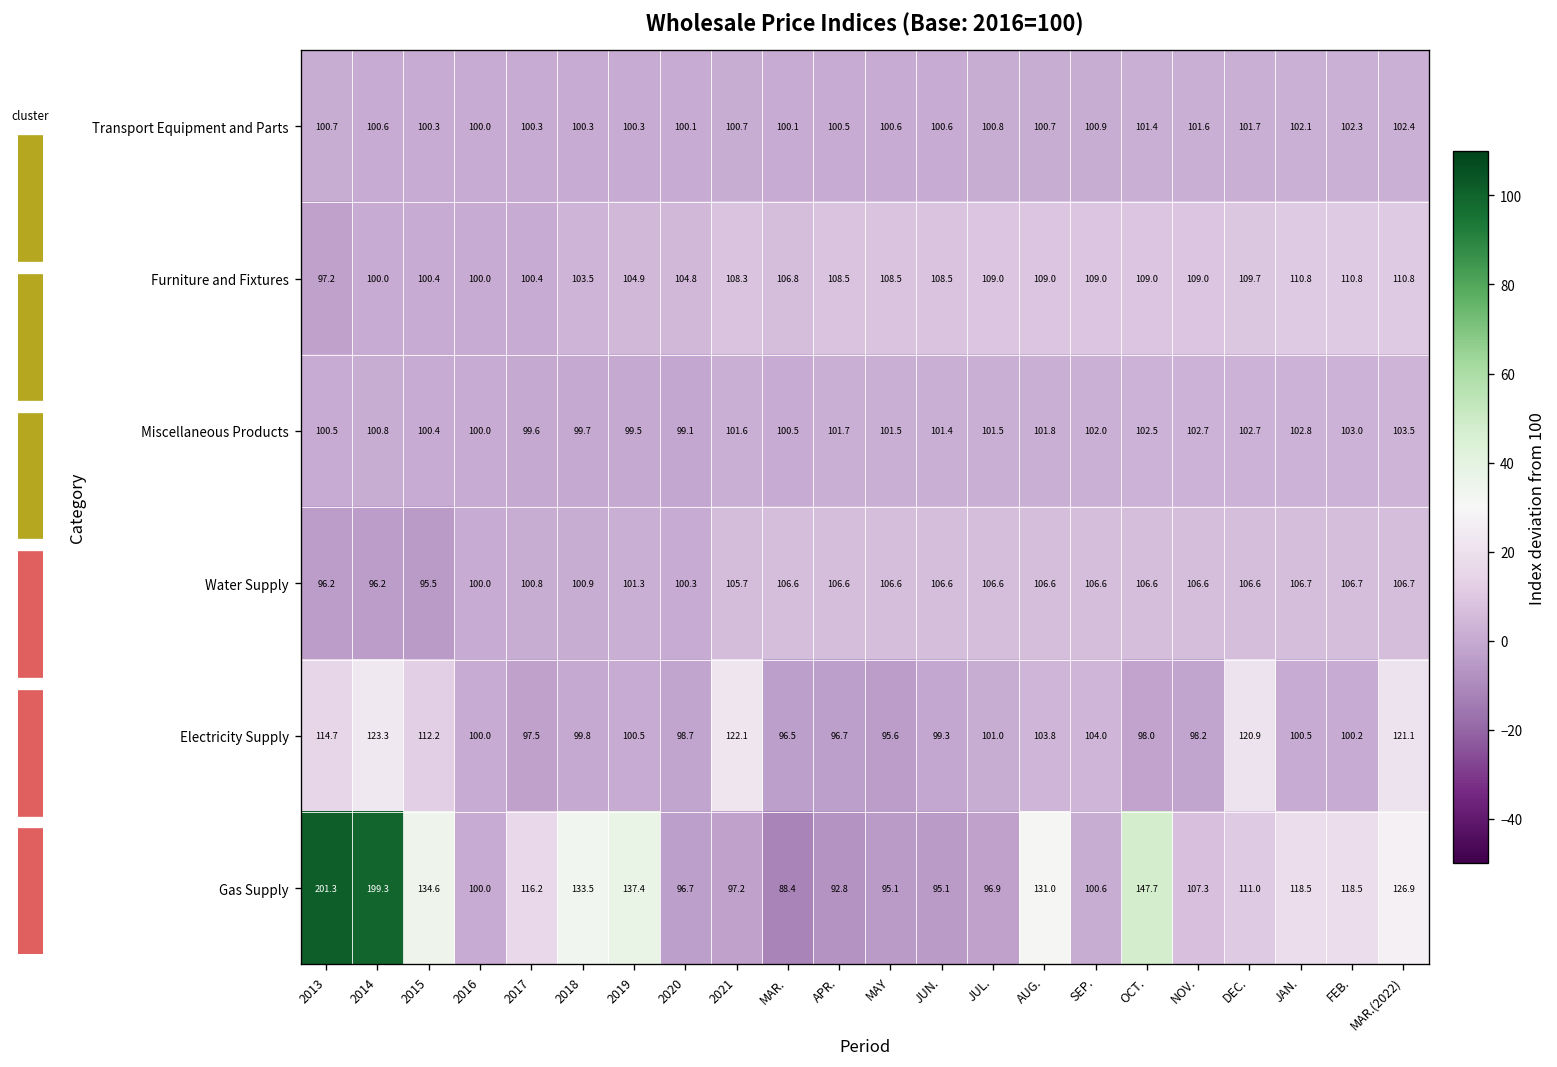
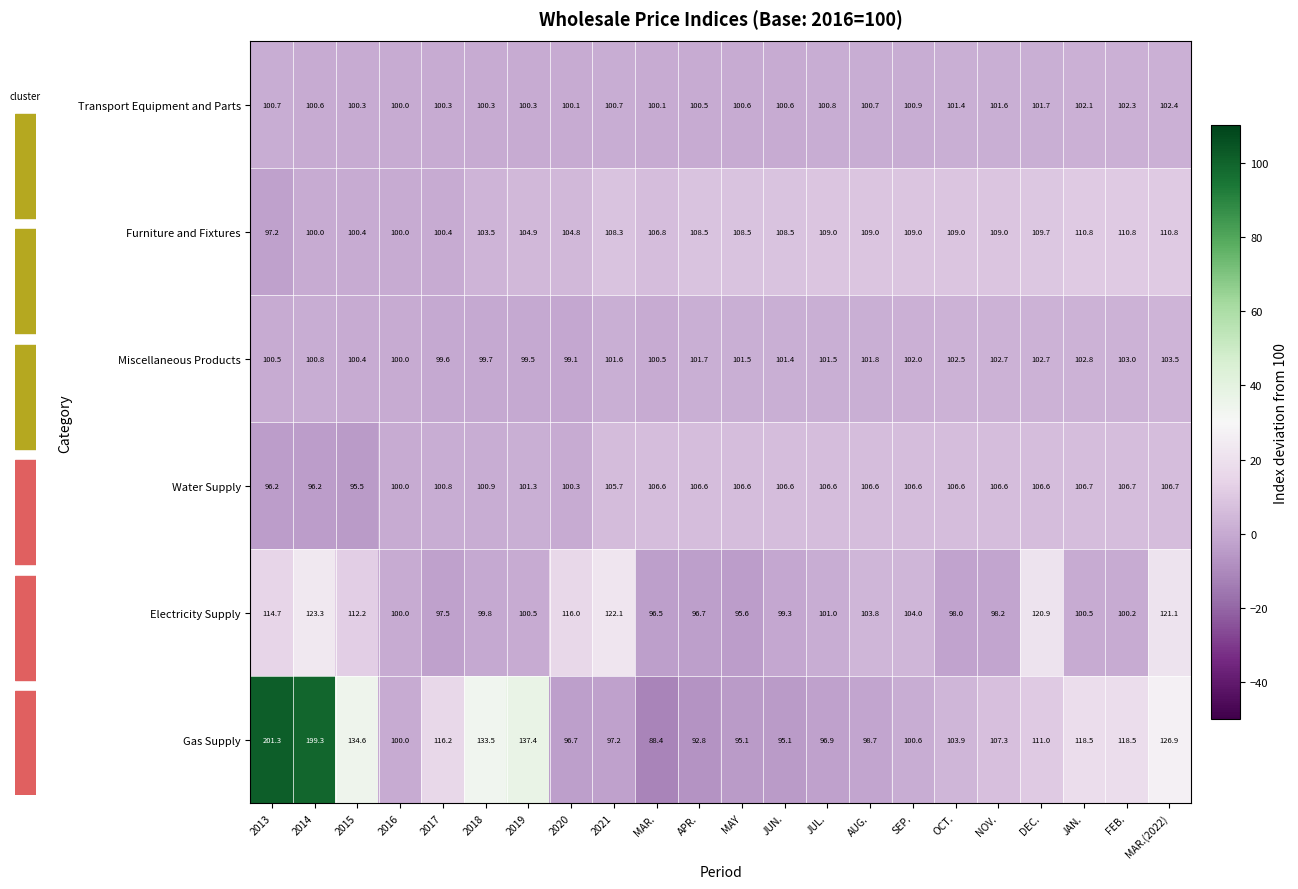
  {
    "Transport Equipment and Parts": {
      "2013": 100.7,
      "2014": 100.6,
      "2015": 100.3,
      "2016": 100.0,
      "2017": 100.3,
      "2018": 100.3,
      "2019": 100.3,
      "2020": 100.1,
      "2021": 100.7,
      "MAR.": 100.1,
      "APR.": 100.5,
      "MAY": 100.6,
      "JUN.": 100.6,
      "JUL.": 100.8,
      "AUG.": 100.7,
      "SEP.": 100.9,
      "OCT.": 101.4,
      "NOV.": 101.6,
      "DEC.": 101.7,
      "JAN.": 102.1,
      "FEB.": 102.3,
      "MAR.(2022)": 102.4
    },
    "Furniture and Fixtures": {
      "2013": 97.2,
      "2014": 100.0,
      "2015": 100.4,
      "2016": 100.0,
      "2017": 100.4,
      "2018": 103.5,
      "2019": 104.9,
      "2020": 104.8,
      "2021": 108.3,
      "MAR.": 106.8,
      "APR.": 108.5,
      "MAY": 108.5,
      "JUN.": 108.5,
      "JUL.": 109.0,
      "AUG.": 109.0,
      "SEP.": 109.0,
      "OCT.": 109.0,
      "NOV.": 109.0,
      "DEC.": 109.7,
      "JAN.": 110.8,
      "FEB.": 110.8,
      "MAR.(2022)": 110.8
    },
    "Miscellaneous Products": {
      "2013": 100.5,
      "2014": 100.8,
      "2015": 100.4,
      "2016": 100.0,
      "2017": 99.6,
      "2018": 99.7,
      "2019": 99.5,
      "2020": 99.1,
      "2021": 101.6,
      "MAR.": 100.5,
      "APR.": 101.7,
      "MAY": 101.5,
      "JUN.": 101.4,
      "JUL.": 101.5,
      "AUG.": 101.8,
      "SEP.": 102.0,
      "OCT.": 102.5,
      "NOV.": 102.7,
      "DEC.": 102.7,
      "JAN.": 102.8,
      "FEB.": 103.0,
      "MAR.(2022)": 103.5
    },
    "Water Supply": {
      "2013": 96.2,
      "2014": 96.2,
      "2015": 95.5,
      "2016": 100.0,
      "2017": 100.8,
      "2018": 100.9,
      "2019": 101.3,
      "2020": 100.3,
      "2021": 105.7,
      "MAR.": 106.6,
      "APR.": 106.6,
      "MAY": 106.6,
      "JUN.": 106.6,
      "JUL.": 106.6,
      "AUG.": 106.6,
      "SEP.": 106.6,
      "OCT.": 106.6,
      "NOV.": 106.6,
      "DEC.": 106.6,
      "JAN.": 106.7,
      "FEB.": 106.7,
      "MAR.(2022)": 106.7
    },
    "Electricity Supply": {
      "2013": 114.7,
      "2014": 123.3,
      "2015": 112.2,
      "2016": 100.0,
      "2017": 97.5,
      "2018": 99.8,
      "2019": 100.5,
-     "2020": 98.7,
+     "2020": 116.0,
      "2021": 122.1,
      "MAR.": 96.5,
      "APR.": 96.7,
      "MAY": 95.6,
      "JUN.": 99.3,
      "JUL.": 101.0,
      "AUG.": 103.8,
      "SEP.": 104.0,
      "OCT.": 98.0,
      "NOV.": 98.2,
      "DEC.": 120.9,
      "JAN.": 100.5,
      "FEB.": 100.2,
      "MAR.(2022)": 121.1
    },
    "Gas Supply": {
      "2013": 201.3,
      "2014": 199.3,
      "2015": 134.6,
      "2016": 100.0,
      "2017": 116.2,
      "2018": 133.5,
      "2019": 137.4,
      "2020": 96.7,
      "2021": 97.2,
      "MAR.": 88.4,
      "APR.": 92.8,
      "MAY": 95.1,
      "JUN.": 95.1,
      "JUL.": 96.9,
-     "AUG.": 131.0,
+     "AUG.": 98.7,
      "SEP.": 100.6,
-     "OCT.": 147.7,
+     "OCT.": 103.9,
      "NOV.": 107.3,
      "DEC.": 111.0,
      "JAN.": 118.5,
      "FEB.": 118.5,
      "MAR.(2022)": 126.9
    }
  }
